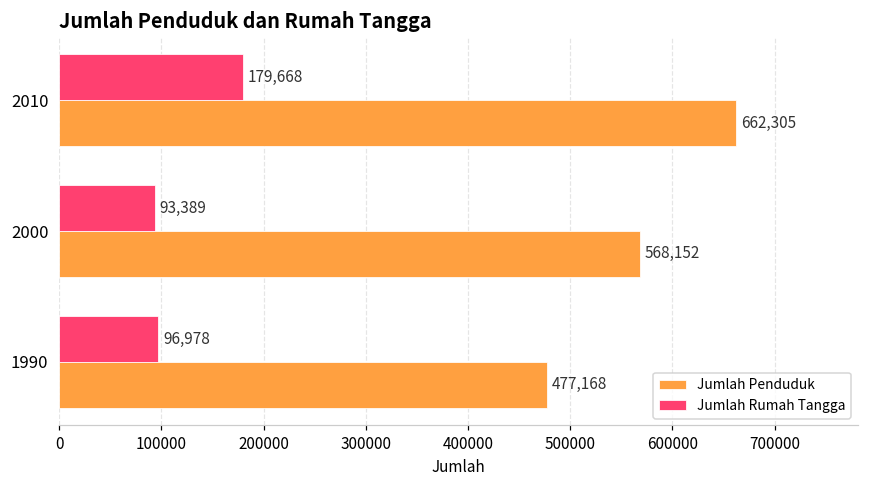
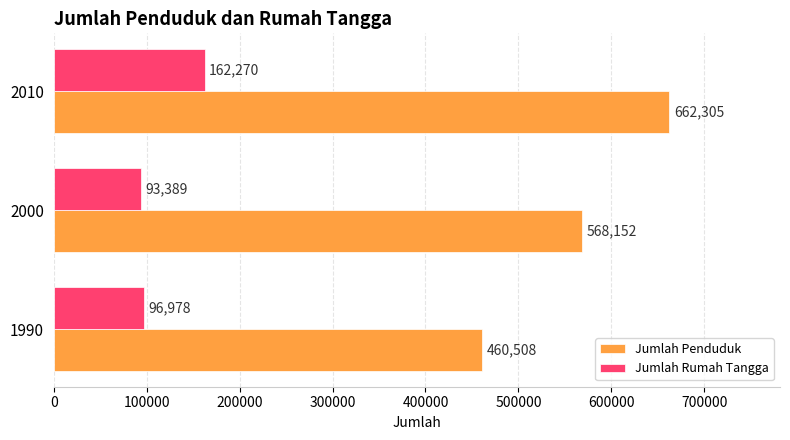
  {
    "Jumlah Penduduk": {
      "2010": "662,305",
      "2000": "568,152",
-     "1990": "477,168"
+     "1990": "460,508"
    },
    "Jumlah Rumah Tangga": {
-     "2010": "179,668",
+     "2010": "162,270",
      "2000": "93,389",
      "1990": "96,978"
    }
  }
